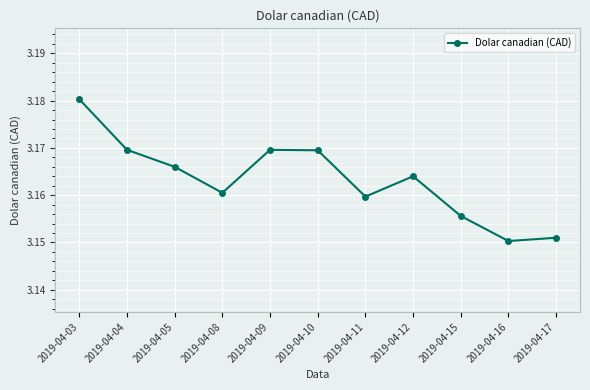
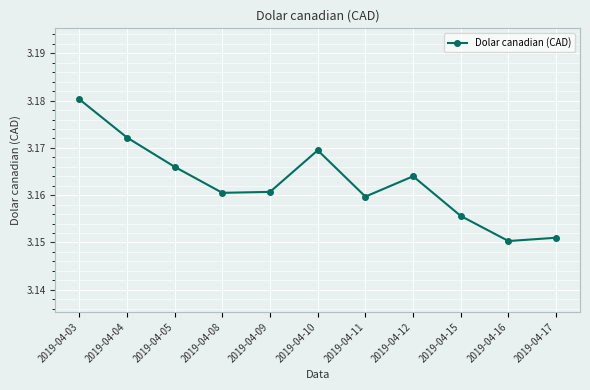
  {
    "2019-04-03": 3.180,
-   "2019-04-04": 3.170,
+   "2019-04-04": 3.172,
    "2019-04-05": 3.166,
    "2019-04-08": 3.161,
-   "2019-04-09": 3.170,
+   "2019-04-09": 3.161,
    "2019-04-10": 3.170,
    "2019-04-11": 3.160,
    "2019-04-12": 3.164,
    "2019-04-15": 3.156,
    "2019-04-16": 3.150,
    "2019-04-17": 3.151
  }
